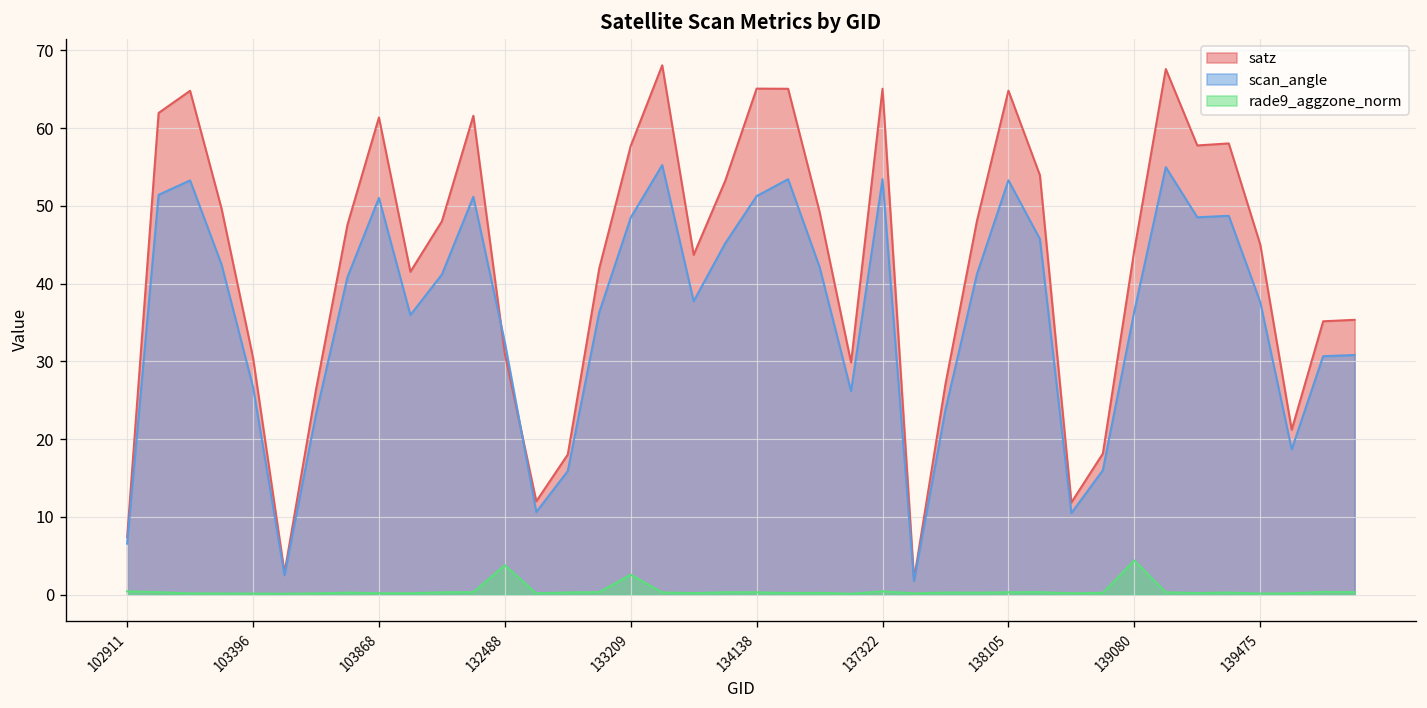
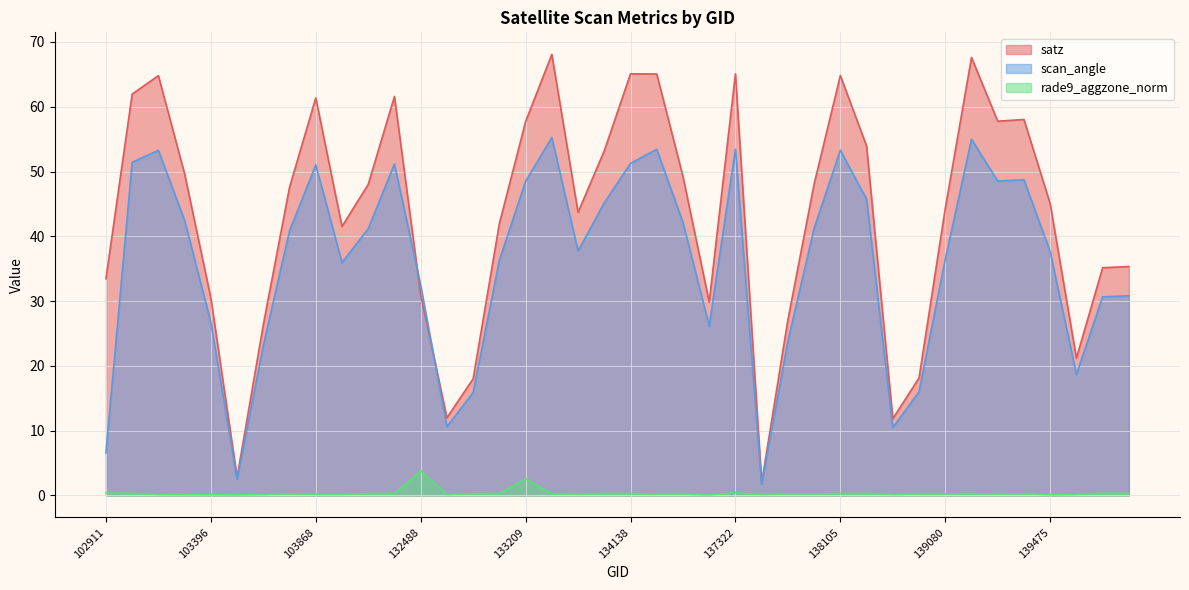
  {
    "satz": {
-     "102911": 7,
+     "102911": 33,
      "103396": 30,
      "103868": 61,
      "132488": 31,
      "133209": 58,
      "134138": 65,
      "137322": 65,
      "138105": 65,
      "139080": 44,
      "139475": 45
    },
    "scan_angle": {
      "102911": 7,
      "103396": 27,
      "103868": 51,
      "132488": 32,
      "133209": 48,
      "134138": 51,
      "137322": 53,
      "138105": 53,
      "139080": 36,
      "139475": 38
    },
    "rade9_aggzone_norm": {
      "102911": 0,
      "103396": 0,
      "103868": 0,
      "132488": 4,
      "133209": 3,
      "134138": 0,
      "137322": 0,
      "138105": 0,
-     "139080": 4,
+     "139080": 0,
      "139475": 0
    }
  }
